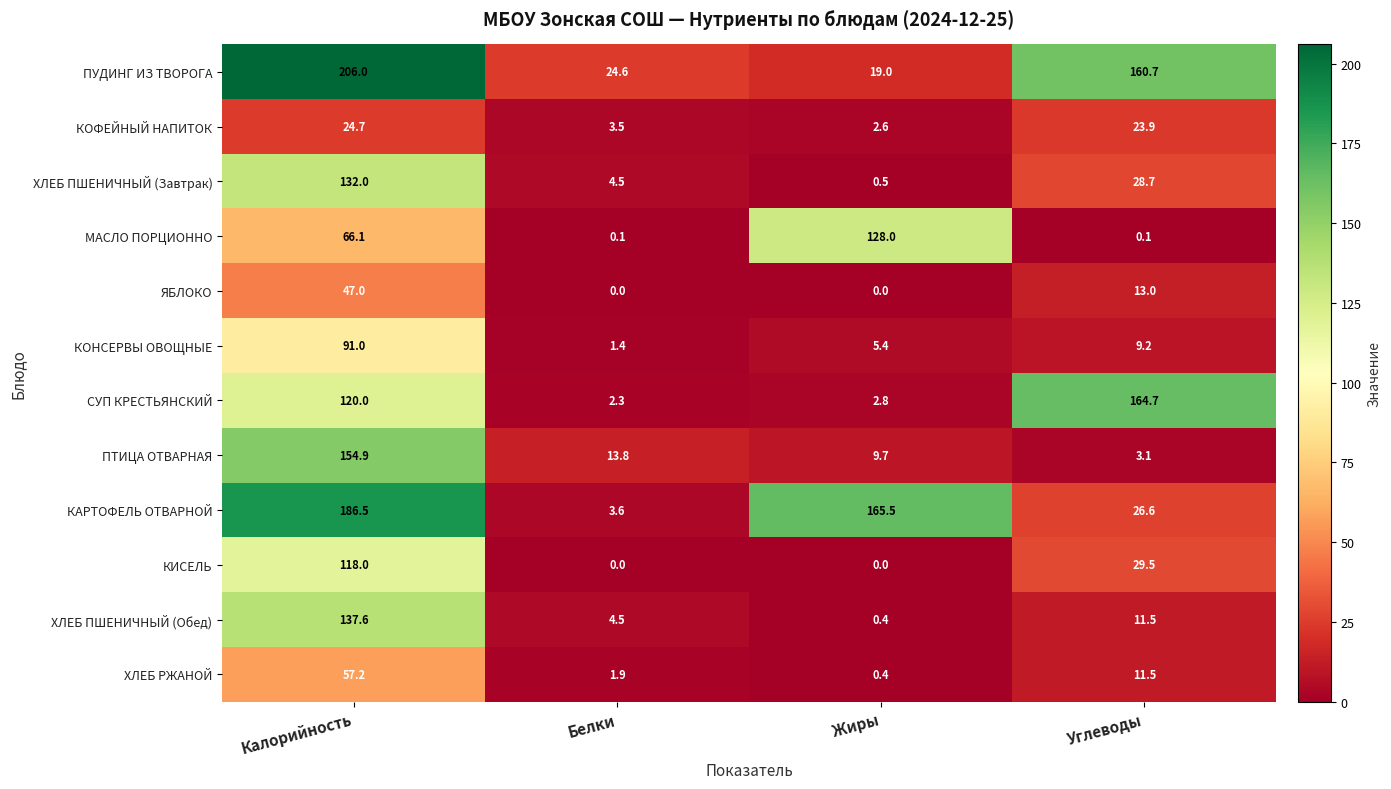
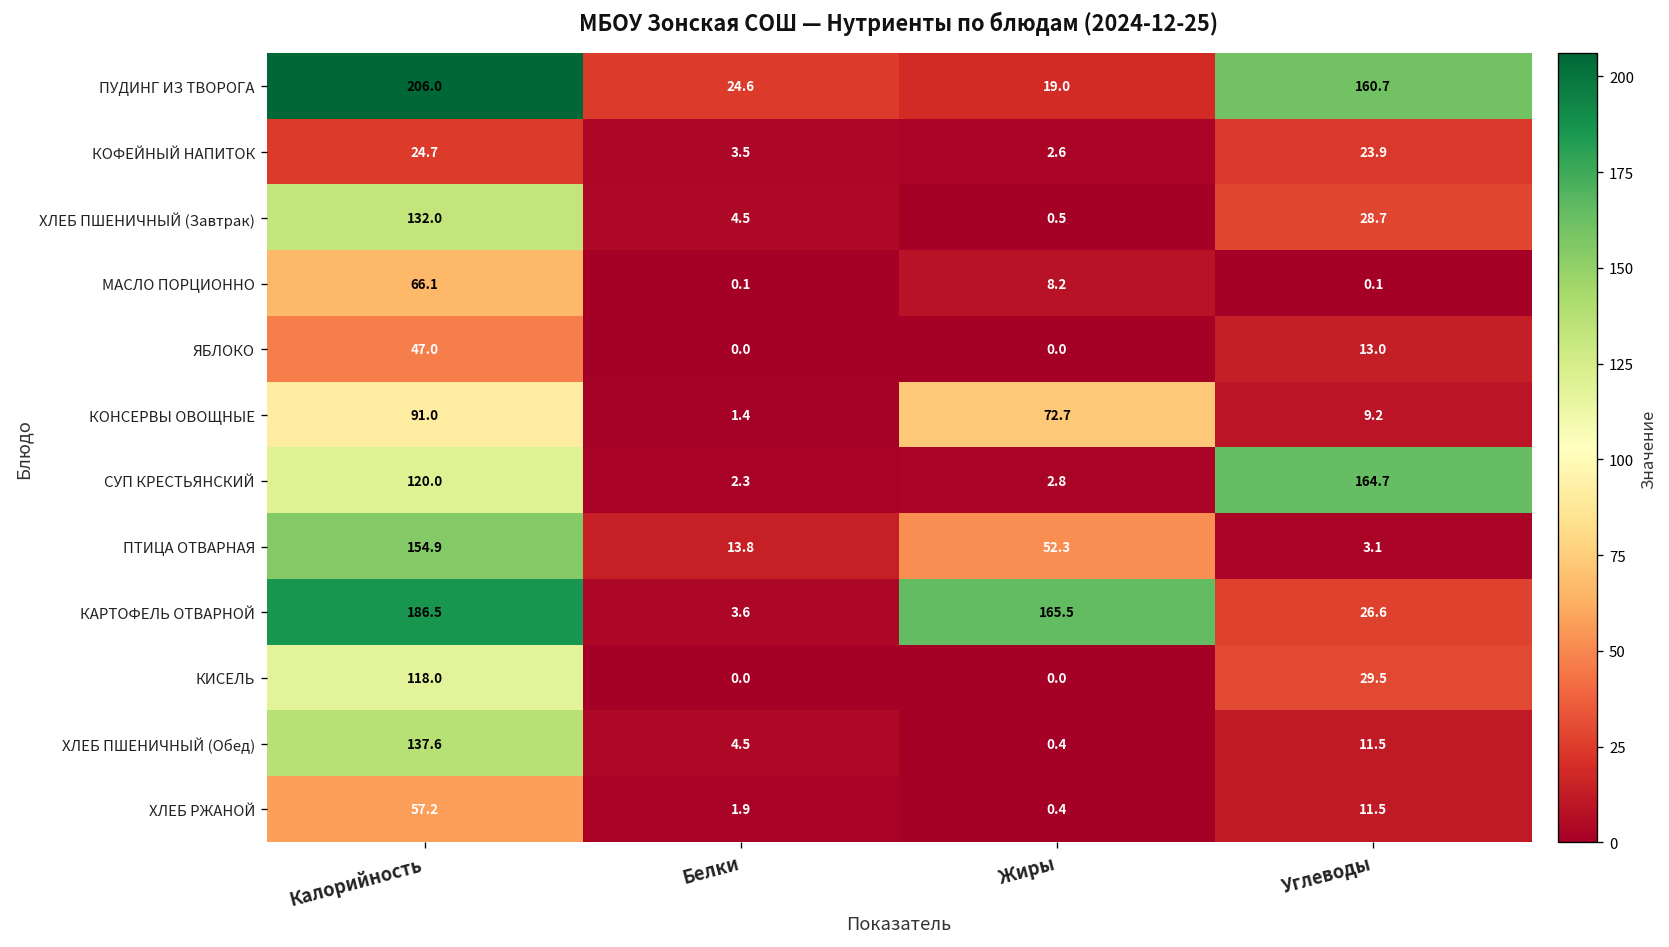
  {
    "ПУДИНГ ИЗ ТВОРОГА": {
      "Калорийность": 206.0,
      "Белки": 24.6,
      "Жиры": 19.0,
      "Углеводы": 160.7
    },
    "КОФЕЙНЫЙ НАПИТОК": {
      "Калорийность": 24.7,
      "Белки": 3.5,
      "Жиры": 2.6,
      "Углеводы": 23.9
    },
    "ХЛЕБ ПШЕНИЧНЫЙ (Завтрак)": {
      "Калорийность": 132.0,
      "Белки": 4.5,
      "Жиры": 0.5,
      "Углеводы": 28.7
    },
    "МАСЛО ПОРЦИОННО": {
      "Калорийность": 66.1,
      "Белки": 0.1,
-     "Жиры": 128.0,
+     "Жиры": 8.2,
      "Углеводы": 0.1
    },
    "ЯБЛОКО": {
      "Калорийность": 47.0,
      "Белки": 0.0,
      "Жиры": 0.0,
      "Углеводы": 13.0
    },
    "КОНСЕРВЫ ОВОЩНЫЕ": {
      "Калорийность": 91.0,
      "Белки": 1.4,
-     "Жиры": 5.4,
+     "Жиры": 72.7,
      "Углеводы": 9.2
    },
    "СУП КРЕСТЬЯНСКИЙ": {
      "Калорийность": 120.0,
      "Белки": 2.3,
      "Жиры": 2.8,
      "Углеводы": 164.7
    },
    "ПТИЦА ОТВАРНАЯ": {
      "Калорийность": 154.9,
      "Белки": 13.8,
-     "Жиры": 9.7,
+     "Жиры": 52.3,
      "Углеводы": 3.1
    },
    "КАРТОФЕЛЬ ОТВАРНОЙ": {
      "Калорийность": 186.5,
      "Белки": 3.6,
      "Жиры": 165.5,
      "Углеводы": 26.6
    },
    "КИСЕЛЬ": {
      "Калорийность": 118.0,
      "Белки": 0.0,
      "Жиры": 0.0,
      "Углеводы": 29.5
    },
    "ХЛЕБ ПШЕНИЧНЫЙ (Обед)": {
      "Калорийность": 137.6,
      "Белки": 4.5,
      "Жиры": 0.4,
      "Углеводы": 11.5
    },
    "ХЛЕБ РЖАНОЙ": {
      "Калорийность": 57.2,
      "Белки": 1.9,
      "Жиры": 0.4,
      "Углеводы": 11.5
    }
  }
